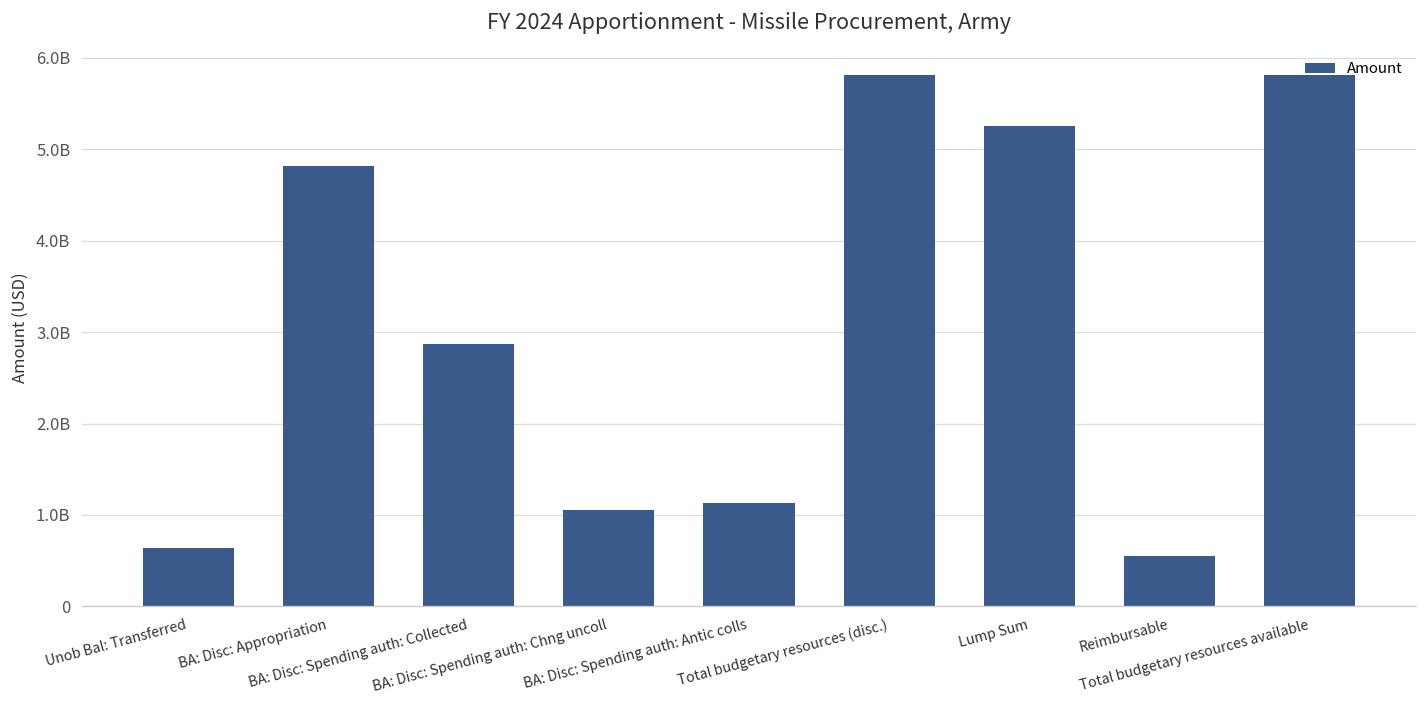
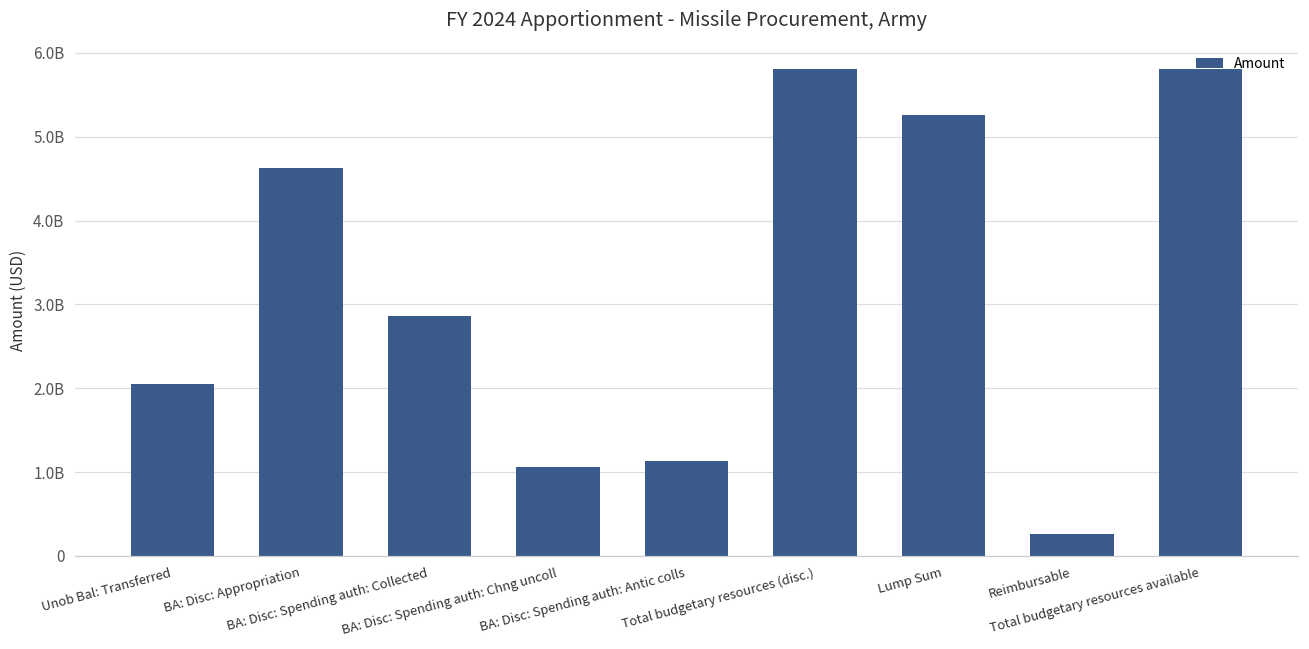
  {
-   "Unob Bal: Transferred": 600000000,
-   "BA: Disc: Appropriation": 4800000000,
+   "Unob Bal: Transferred": 2100000000,
+   "BA: Disc: Appropriation": 4600000000,
    "BA: Disc: Spending auth: Collected": 2900000000,
    "BA: Disc: Spending auth: Chng uncoll": 1100000000,
    "BA: Disc: Spending auth: Antic colls": 1100000000,
    "Total budgetary resources (disc.)": 5800000000,
    "Lump Sum": 5300000000,
-   "Reimbursable": 600000000,
+   "Reimbursable": 300000000,
    "Total budgetary resources available": 5800000000
  }
